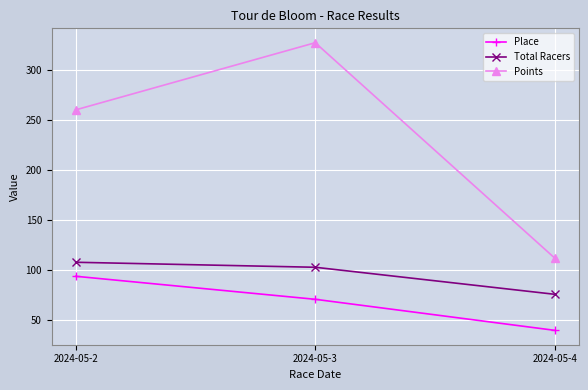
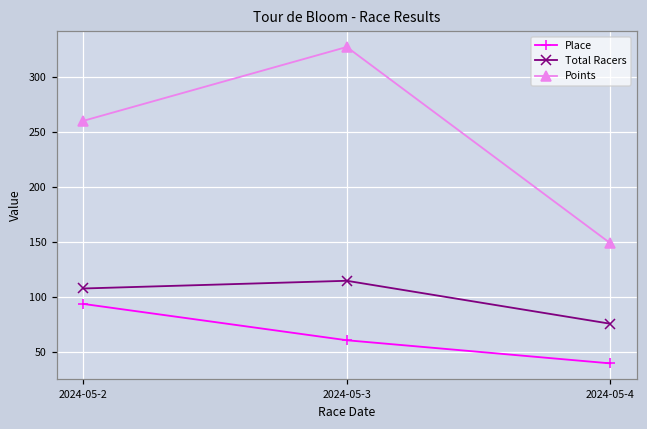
  {
    "Place": {
      "2024-05-2": 94,
-     "2024-05-3": 71,
+     "2024-05-3": 61,
      "2024-05-4": 40
    },
    "Total Racers": {
      "2024-05-2": 108,
-     "2024-05-3": 103,
+     "2024-05-3": 115,
      "2024-05-4": 76
    },
    "Points": {
      "2024-05-2": 260,
      "2024-05-3": 327,
-     "2024-05-4": 112
+     "2024-05-4": 149
    }
  }
